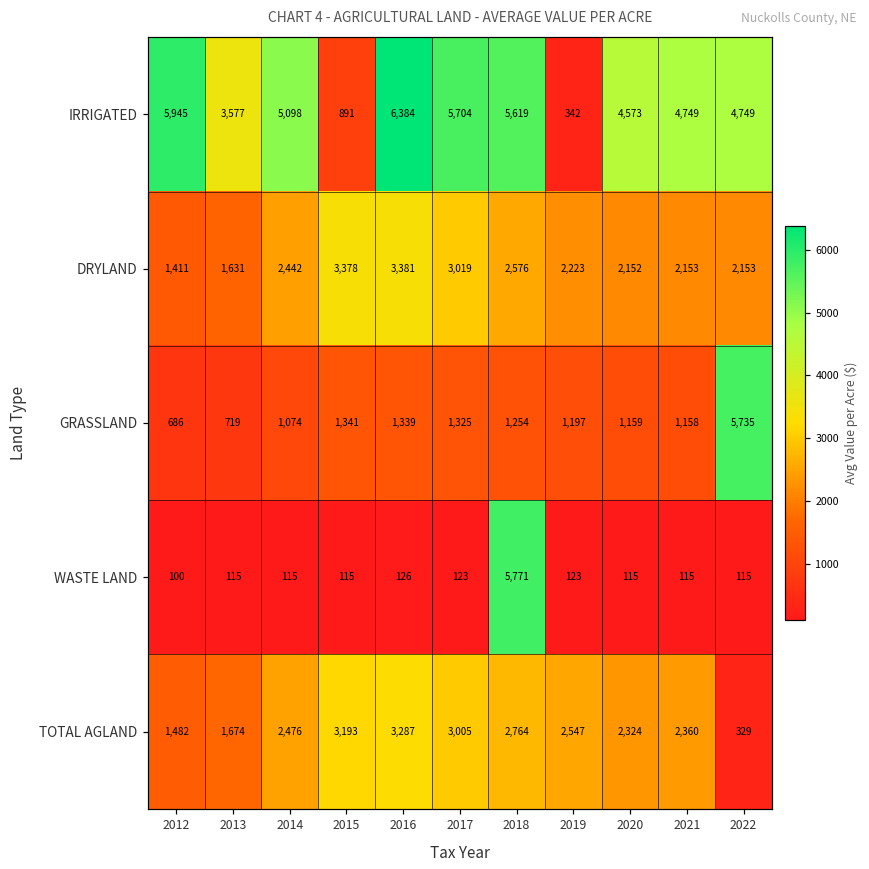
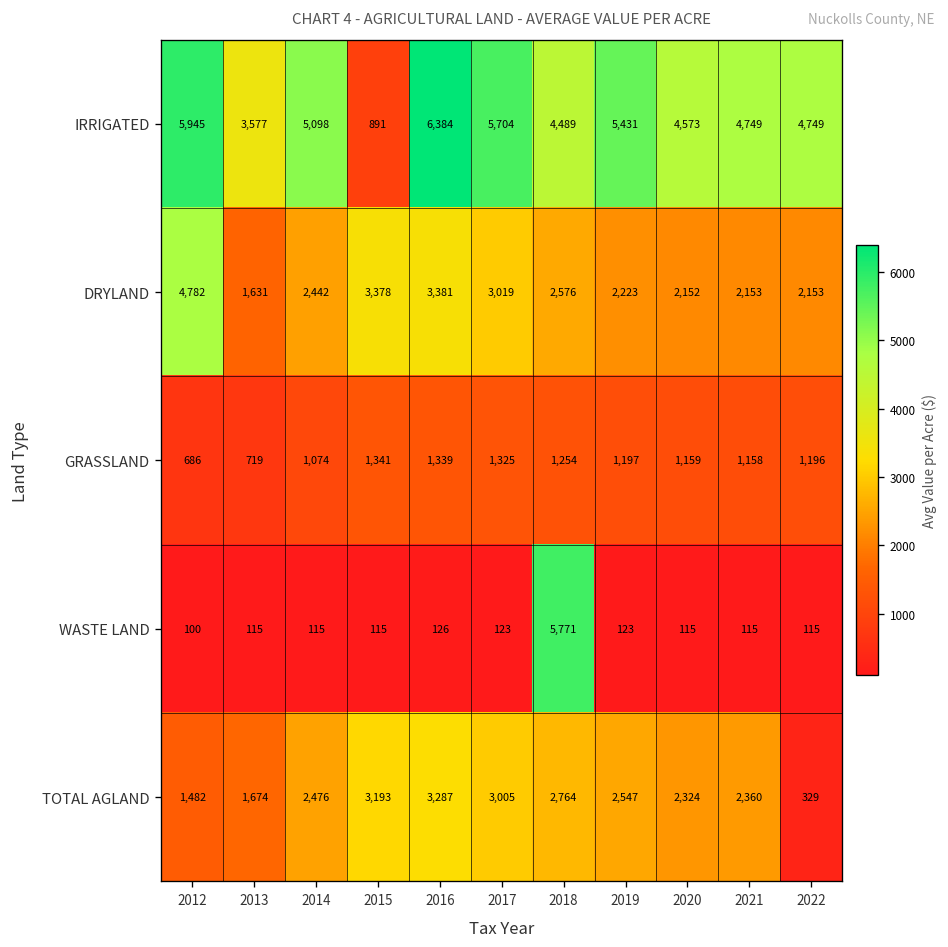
  {
    "IRRIGATED": {
      "2012": "5,945",
      "2013": "3,577",
      "2014": "5,098",
      "2015": "891",
      "2016": "6,384",
      "2017": "5,704",
-     "2018": "5,619",
-     "2019": "342",
+     "2018": "4,489",
+     "2019": "5,431",
      "2020": "4,573",
      "2021": "4,749",
      "2022": "4,749"
    },
    "DRYLAND": {
-     "2012": "1,411",
+     "2012": "4,782",
      "2013": "1,631",
      "2014": "2,442",
      "2015": "3,378",
      "2016": "3,381",
      "2017": "3,019",
      "2018": "2,576",
      "2019": "2,223",
      "2020": "2,152",
      "2021": "2,153",
      "2022": "2,153"
    },
    "GRASSLAND": {
      "2012": "686",
      "2013": "719",
      "2014": "1,074",
      "2015": "1,341",
      "2016": "1,339",
      "2017": "1,325",
      "2018": "1,254",
      "2019": "1,197",
      "2020": "1,159",
      "2021": "1,158",
-     "2022": "5,735"
+     "2022": "1,196"
    },
    "WASTE LAND": {
      "2012": "100",
      "2013": "115",
      "2014": "115",
      "2015": "115",
      "2016": "126",
      "2017": "123",
      "2018": "5,771",
      "2019": "123",
      "2020": "115",
      "2021": "115",
      "2022": "115"
    },
    "TOTAL AGLAND": {
      "2012": "1,482",
      "2013": "1,674",
      "2014": "2,476",
      "2015": "3,193",
      "2016": "3,287",
      "2017": "3,005",
      "2018": "2,764",
      "2019": "2,547",
      "2020": "2,324",
      "2021": "2,360",
      "2022": "329"
    }
  }
